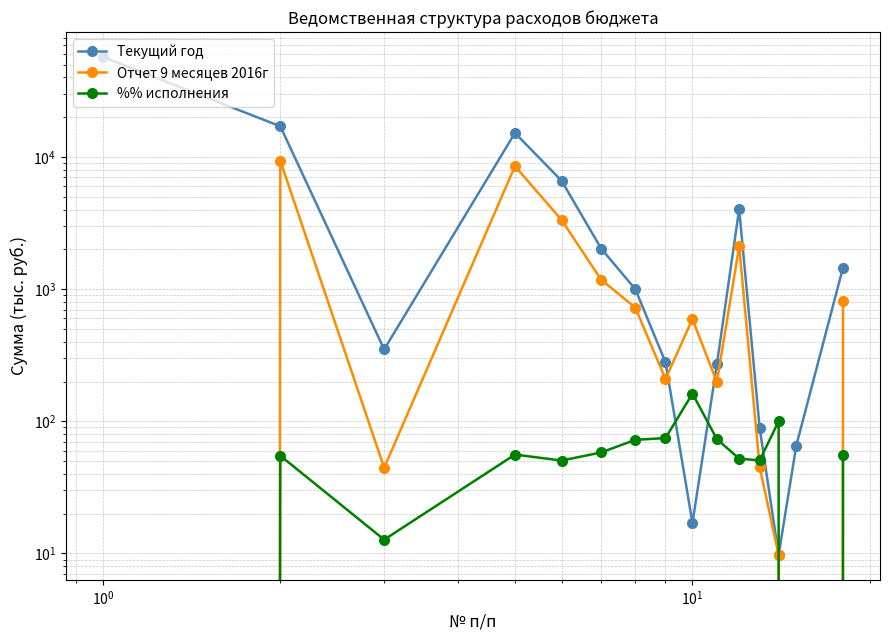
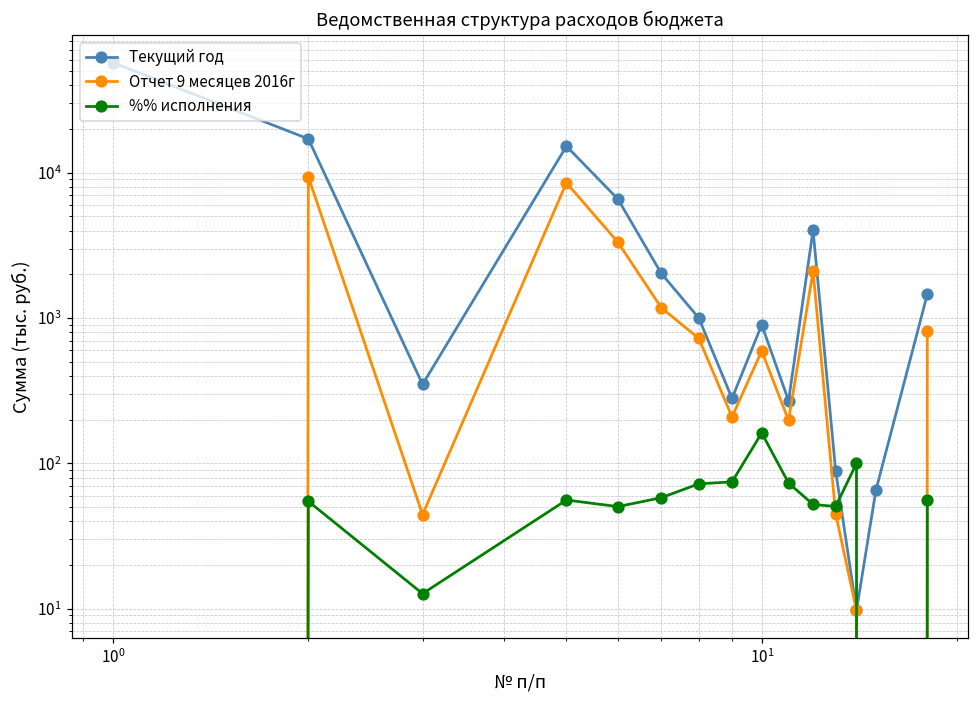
  {
    "Текущий год": {
-     "10^1": 17
+     "10^1": 900
    },
    "Отчет 9 месяцев 2016г": {
      "10^1": 600
    },
    "%% исполнения": {
      "10^1": 160
    }
  }
